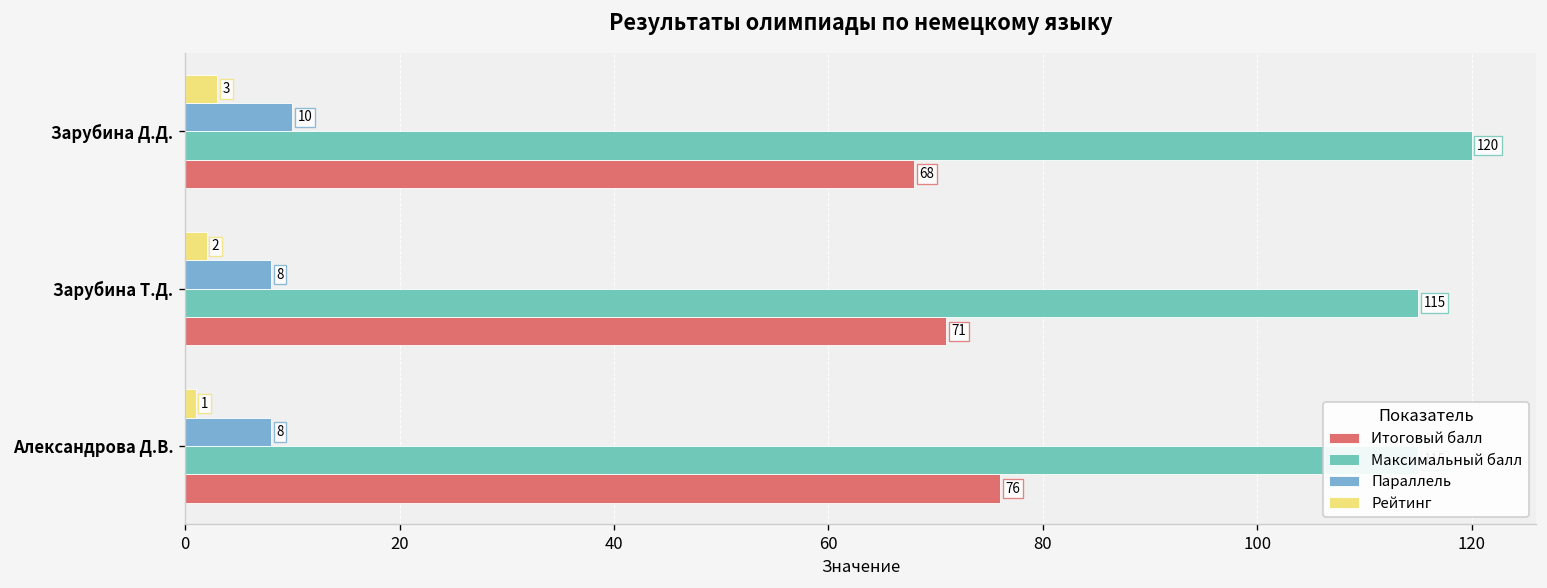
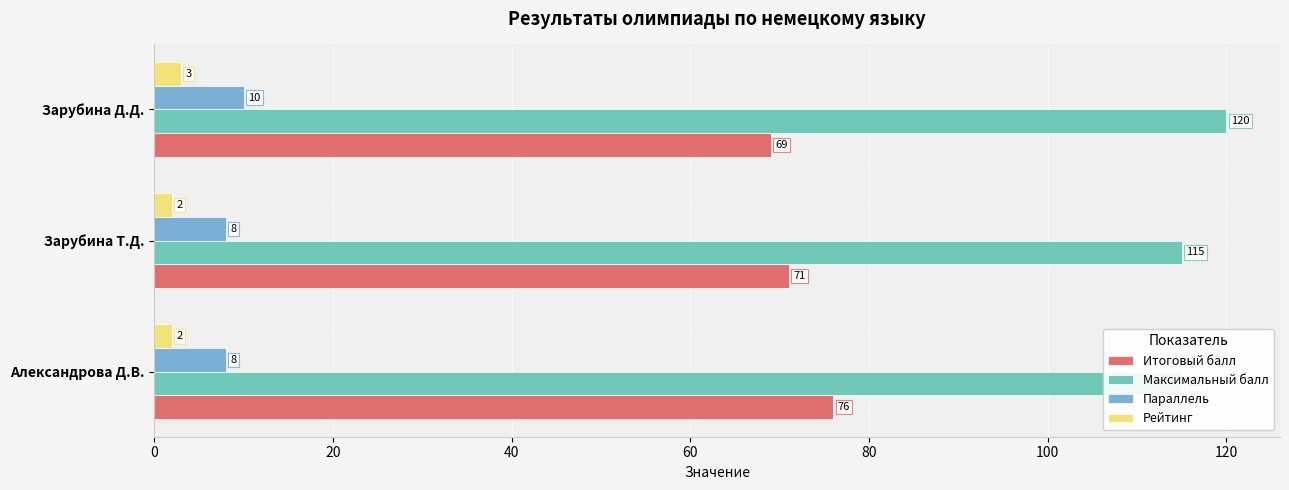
  {
    "Итоговый балл": {
-     "Зарубина Д.Д.": 68
+     "Зарубина Д.Д.": 69
    },
    "Рейтинг": {
-     "Александрова Д.В.": 1
+     "Александрова Д.В.": 2
    }
  }
